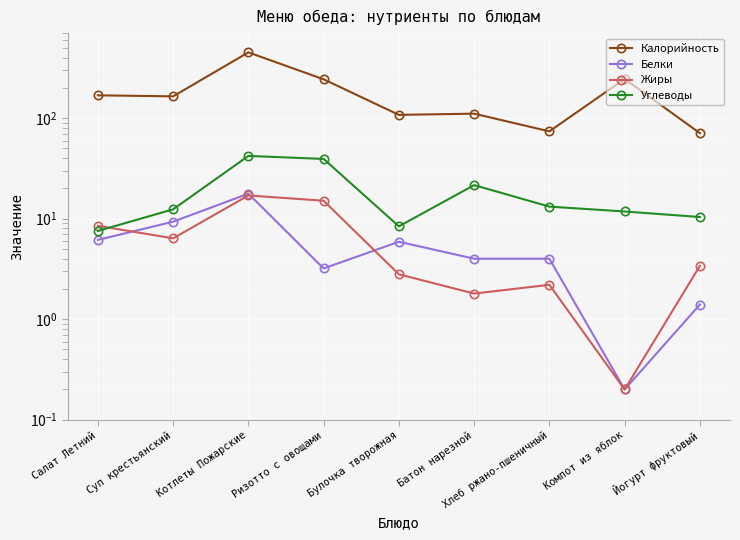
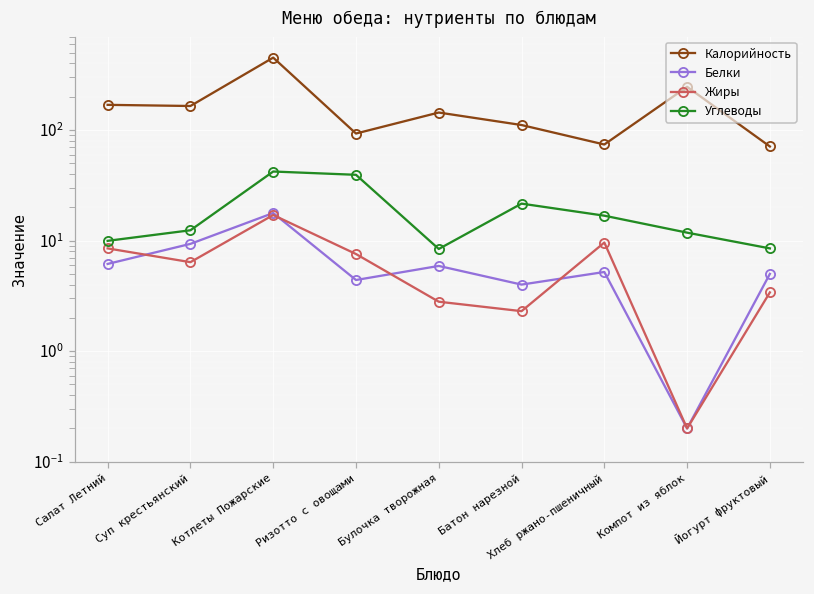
  {
    "Калорийность": {
      "Салат Летний": 170,
      "Суп крестьянский": 170,
      "Котлеты Пожарские": 500,
-     "Ризотто с овощами": 240,
-     "Булочка творожная": 110,
+     "Ризотто с овощами": 90,
+     "Булочка творожная": 140,
      "Батон нарезной": 110,
      "Хлеб ржано-пшеничный": 70,
      "Йогурт фруктовый": 70
    },
    "Белки": {
      "Салат Летний": 6,
      "Суп крестьянский": 9,
-     "Ризотто с овощами": 3.2,
+     "Ризотто с овощами": 4,
      "Булочка творожная": 6,
      "Батон нарезной": 4.0,
-     "Хлеб ржано-пшеничный": 4.0,
-     "Йогурт фруктовый": 1.4
+     "Хлеб ржано-пшеничный": 5,
+     "Йогурт фруктовый": 5
    },
    "Жиры": {
      "Салат Летний": 9,
      "Суп крестьянский": 6,
-     "Ризотто с овощами": 15,
+     "Ризотто с овощами": 8,
      "Булочка творожная": 2.8,
-     "Батон нарезной": 1.8,
-     "Хлеб ржано-пшеничный": 2.2,
+     "Батон нарезной": 2.3,
+     "Хлеб ржано-пшеничный": 10,
      "Йогурт фруктовый": 3.4
    },
    "Углеводы": {
-     "Салат Летний": 8,
+     "Салат Летний": 10,
      "Суп крестьянский": 12,
      "Котлеты Пожарские": 42,
      "Ризотто с овощами": 39,
      "Булочка творожная": 8,
      "Батон нарезной": 22,
-     "Хлеб ржано-пшеничный": 13,
+     "Хлеб ржано-пшеничный": 17,
      "Компот из яблок": 12,
-     "Йогурт фруктовый": 10
+     "Йогурт фруктовый": 9
    }
  }
